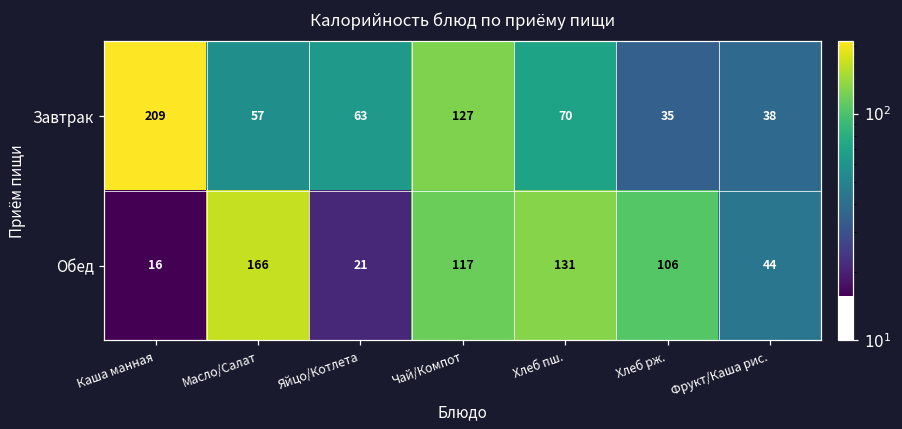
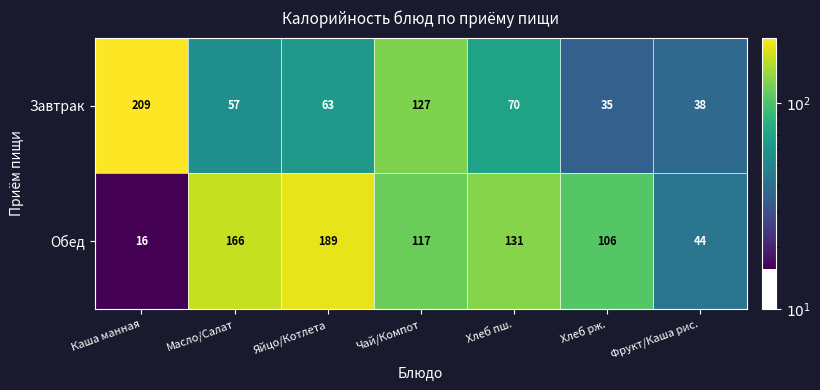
  {
    "Завтрак": {
      "Каша манная": 209,
      "Масло/Салат": 57,
      "Яйцо/Котлета": 63,
      "Чай/Компот": 127,
      "Хлеб пш.": 70,
      "Хлеб рж.": 35,
      "Фрукт/Каша рис.": 38
    },
    "Обед": {
      "Каша манная": 16,
      "Масло/Салат": 166,
-     "Яйцо/Котлета": 21,
+     "Яйцо/Котлета": 189,
      "Чай/Компот": 117,
      "Хлеб пш.": 131,
      "Хлеб рж.": 106,
      "Фрукт/Каша рис.": 44
    }
  }
